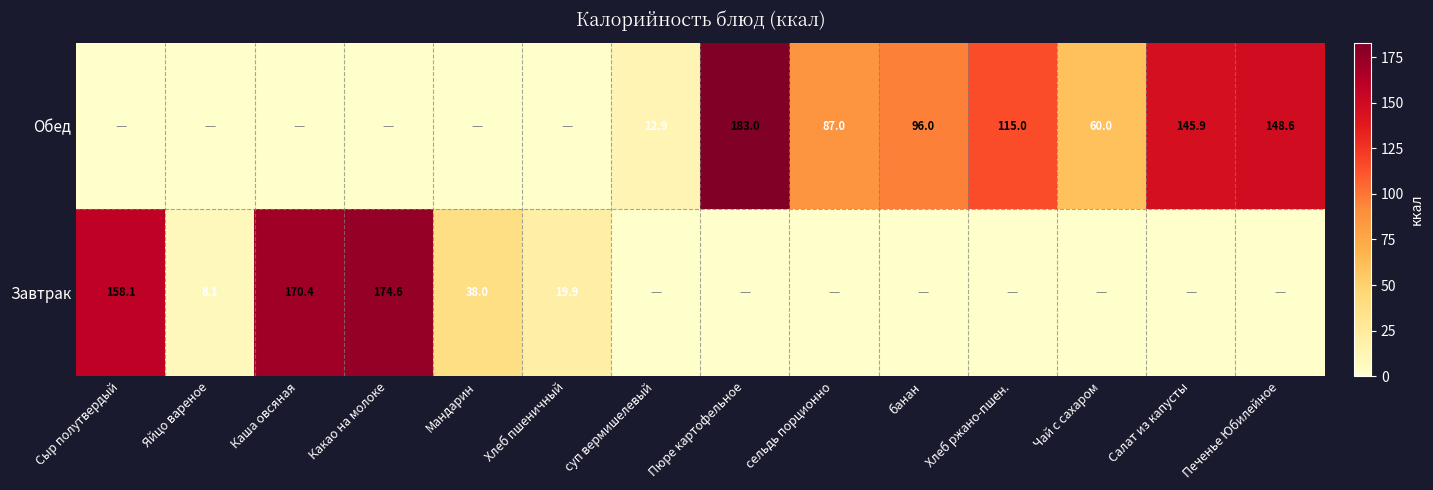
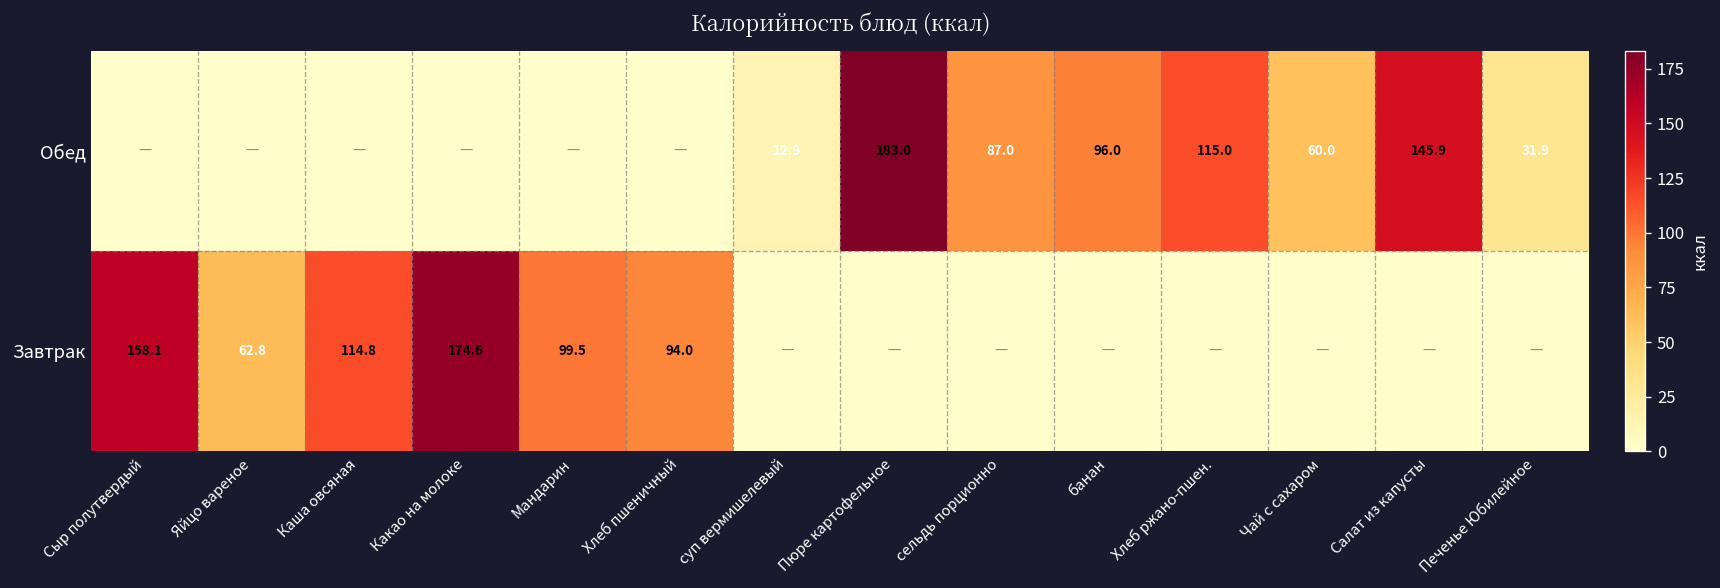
  {
    "Обед": {
      "суп вермишелевый": 12.9,
      "Пюре картофельное": 183.0,
      "сельдь порционно": 87.0,
      "банан": 96.0,
      "Хлеб ржано-пшен.": 115.0,
      "Чай с сахаром": 60.0,
      "Салат из капусты": 145.9,
-     "Печенье Юбилейное": 148.6
+     "Печенье Юбилейное": 31.9
    },
    "Завтрак": {
      "Сыр полутвердый": 158.1,
-     "Яйцо вареное": 8.1,
-     "Каша овсяная": 170.4,
+     "Яйцо вареное": 62.8,
+     "Каша овсяная": 114.8,
      "Какао на молоке": 174.6,
-     "Мандарин": 38.0,
-     "Хлеб пшеничный": 19.9
+     "Мандарин": 99.5,
+     "Хлеб пшеничный": 94.0
    }
  }
